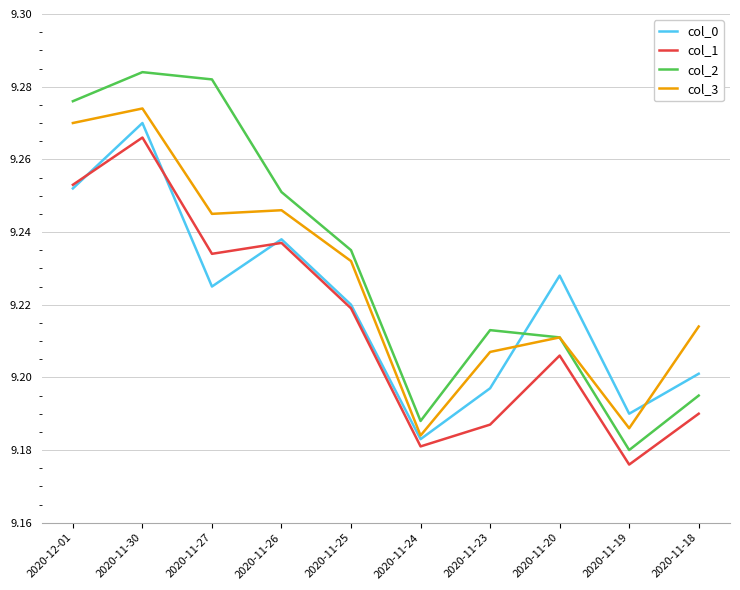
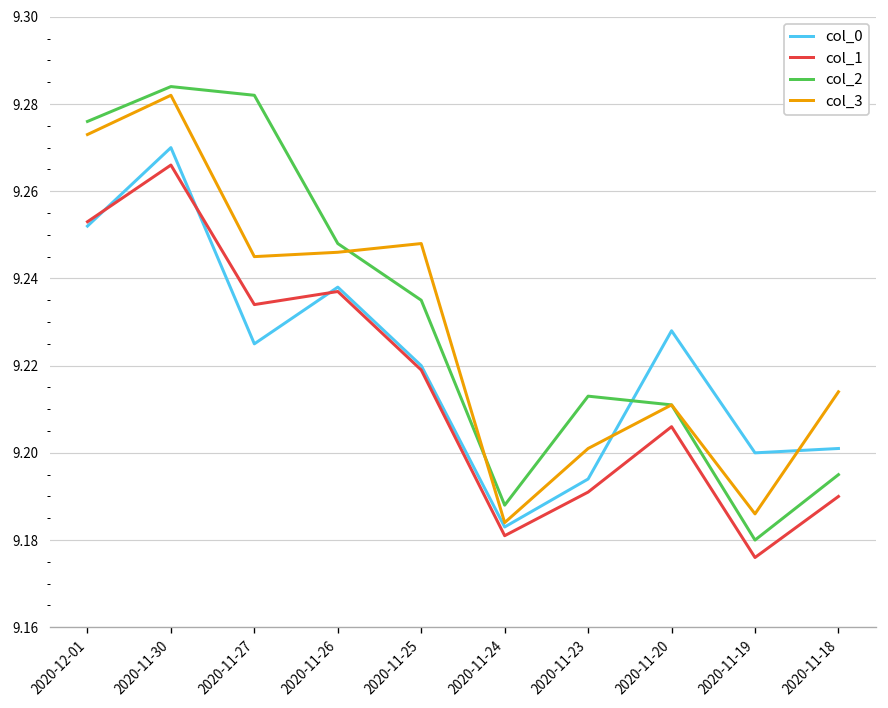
  {
    "col_0": {
      "2020-12-01": 9.252,
      "2020-11-30": 9.270,
      "2020-11-27": 9.225,
      "2020-11-26": 9.238,
      "2020-11-25": 9.220,
      "2020-11-24": 9.183,
-     "2020-11-23": 9.197,
+     "2020-11-23": 9.194,
      "2020-11-20": 9.228,
-     "2020-11-19": 9.19,
+     "2020-11-19": 9.20,
      "2020-11-18": 9.201
    },
    "col_1": {
      "2020-12-01": 9.253,
      "2020-11-30": 9.266,
      "2020-11-27": 9.234,
      "2020-11-26": 9.237,
      "2020-11-25": 9.219,
      "2020-11-24": 9.181,
-     "2020-11-23": 9.187,
+     "2020-11-23": 9.191,
      "2020-11-20": 9.206,
      "2020-11-19": 9.176,
      "2020-11-18": 9.190
    },
    "col_2": {
      "2020-12-01": 9.276,
      "2020-11-30": 9.284,
      "2020-11-27": 9.282,
-     "2020-11-26": 9.251,
+     "2020-11-26": 9.248,
      "2020-11-25": 9.235,
      "2020-11-24": 9.188,
      "2020-11-23": 9.213,
      "2020-11-19": 9.180,
      "2020-11-18": 9.195
    },
    "col_3": {
-     "2020-12-01": 9.270,
-     "2020-11-30": 9.274,
+     "2020-12-01": 9.273,
+     "2020-11-30": 9.282,
      "2020-11-27": 9.245,
      "2020-11-26": 9.246,
-     "2020-11-25": 9.232,
+     "2020-11-25": 9.248,
      "2020-11-24": 9.184,
-     "2020-11-23": 9.207,
+     "2020-11-23": 9.201,
      "2020-11-19": 9.186,
      "2020-11-18": 9.214
    }
  }
